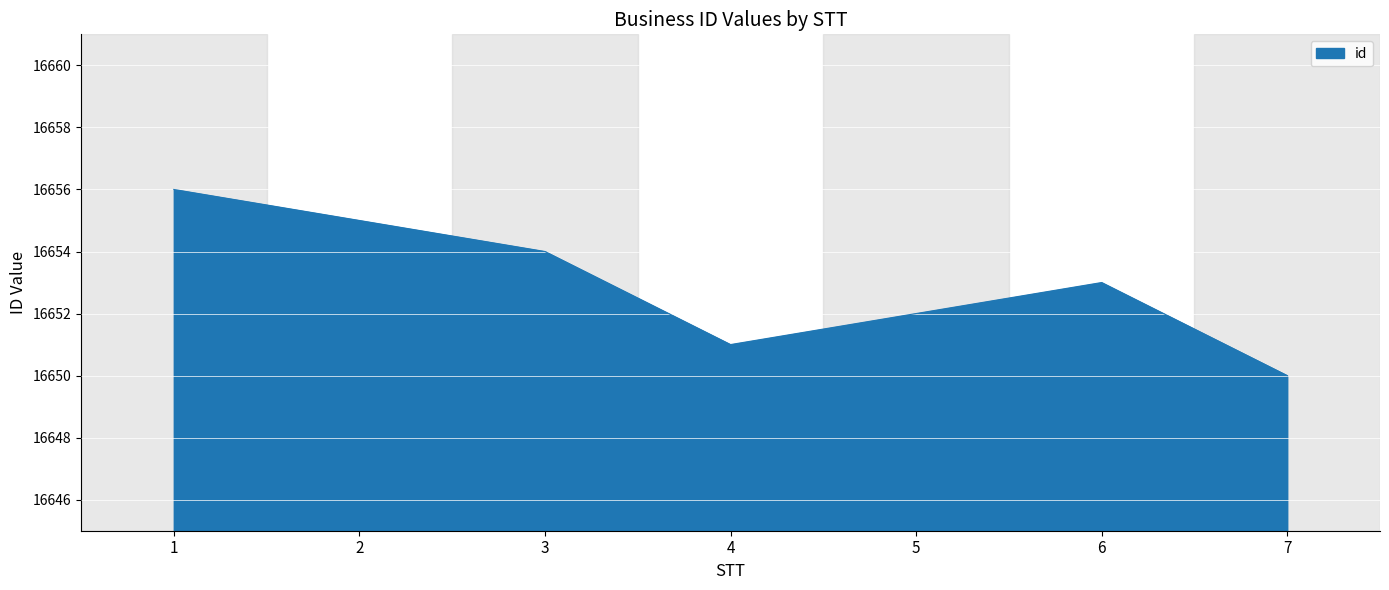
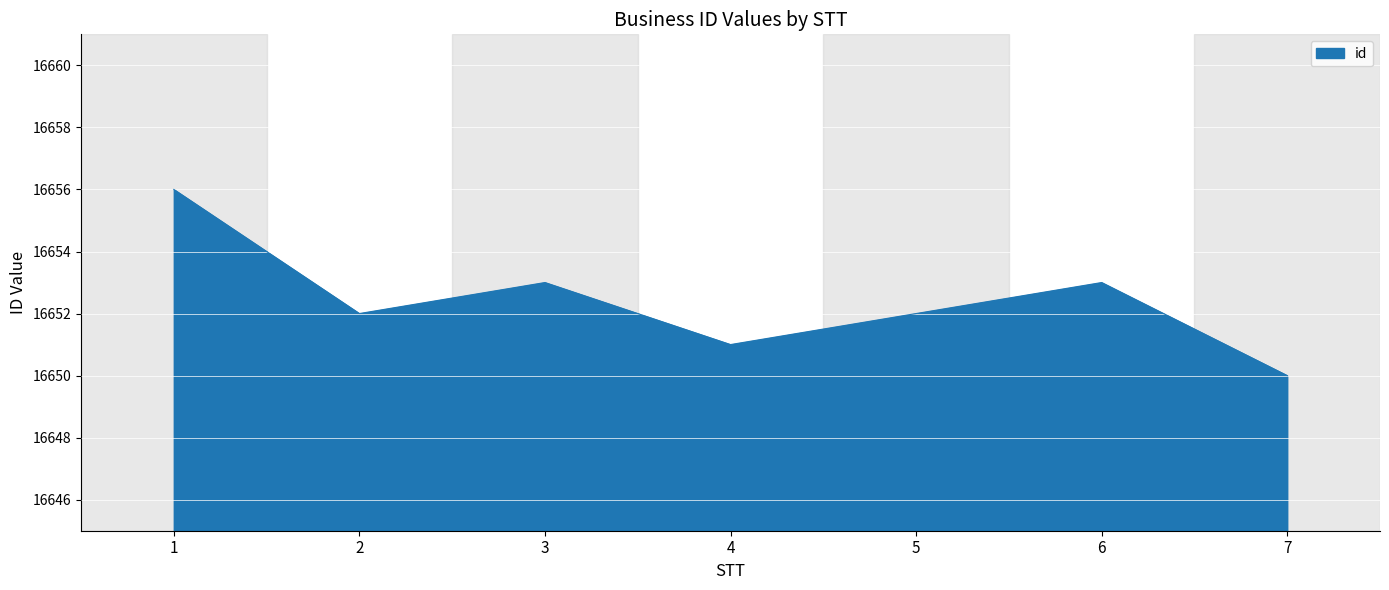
  {
    "1": 16656,
-   "2": 16655,
-   "3": 16654,
+   "2": 16652,
+   "3": 16653,
    "4": 16651,
    "5": 16652,
    "6": 16653,
    "7": 16650
  }
